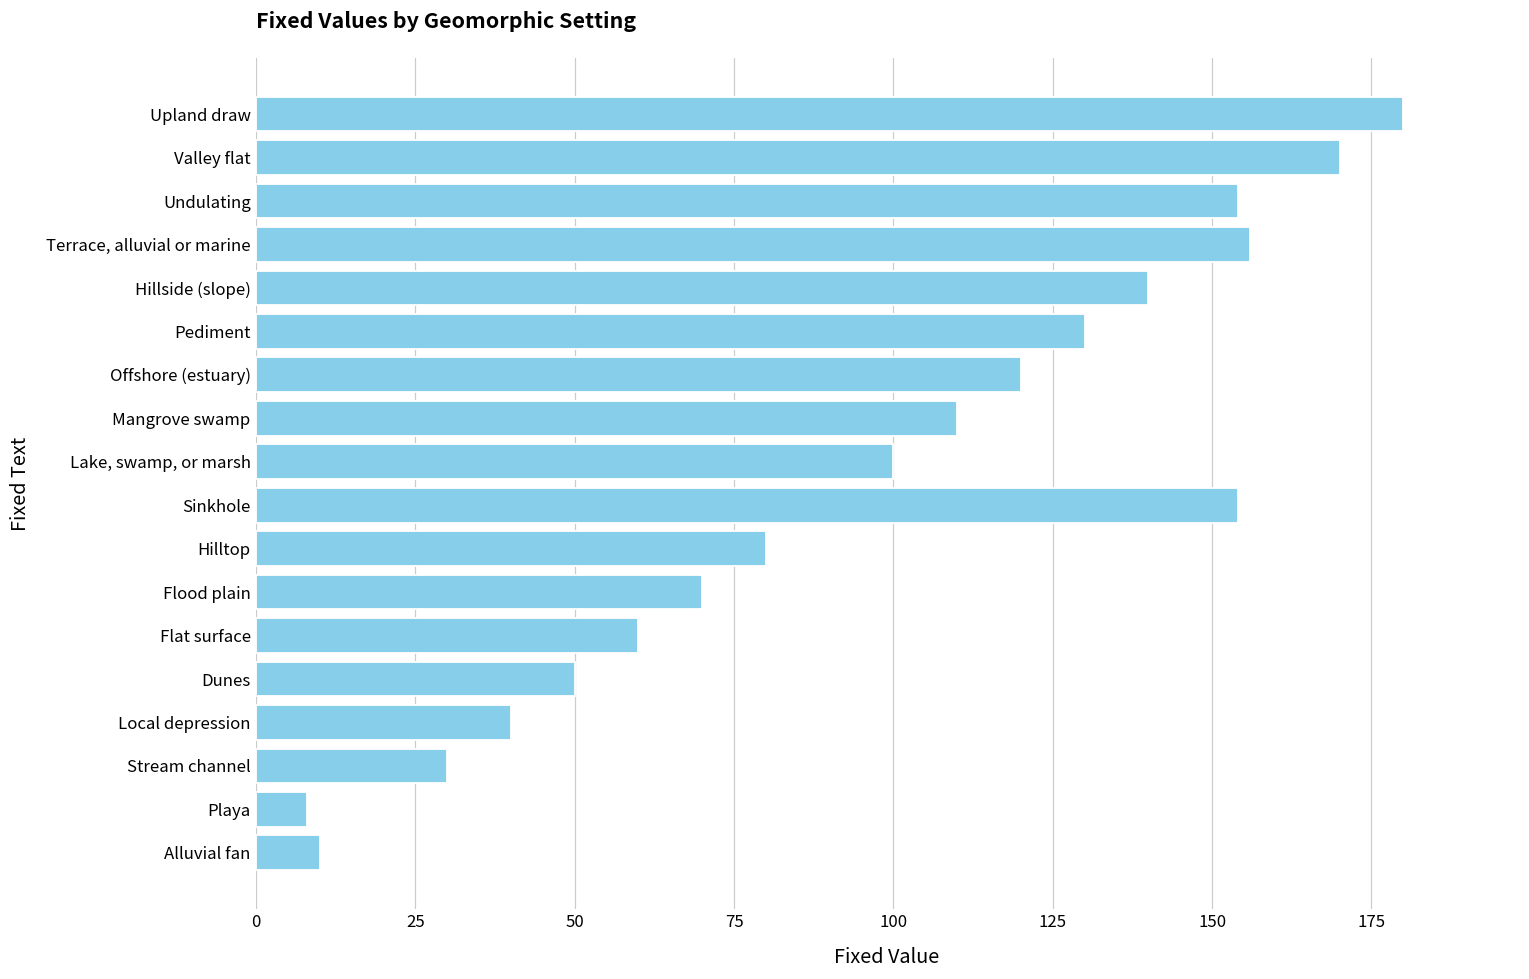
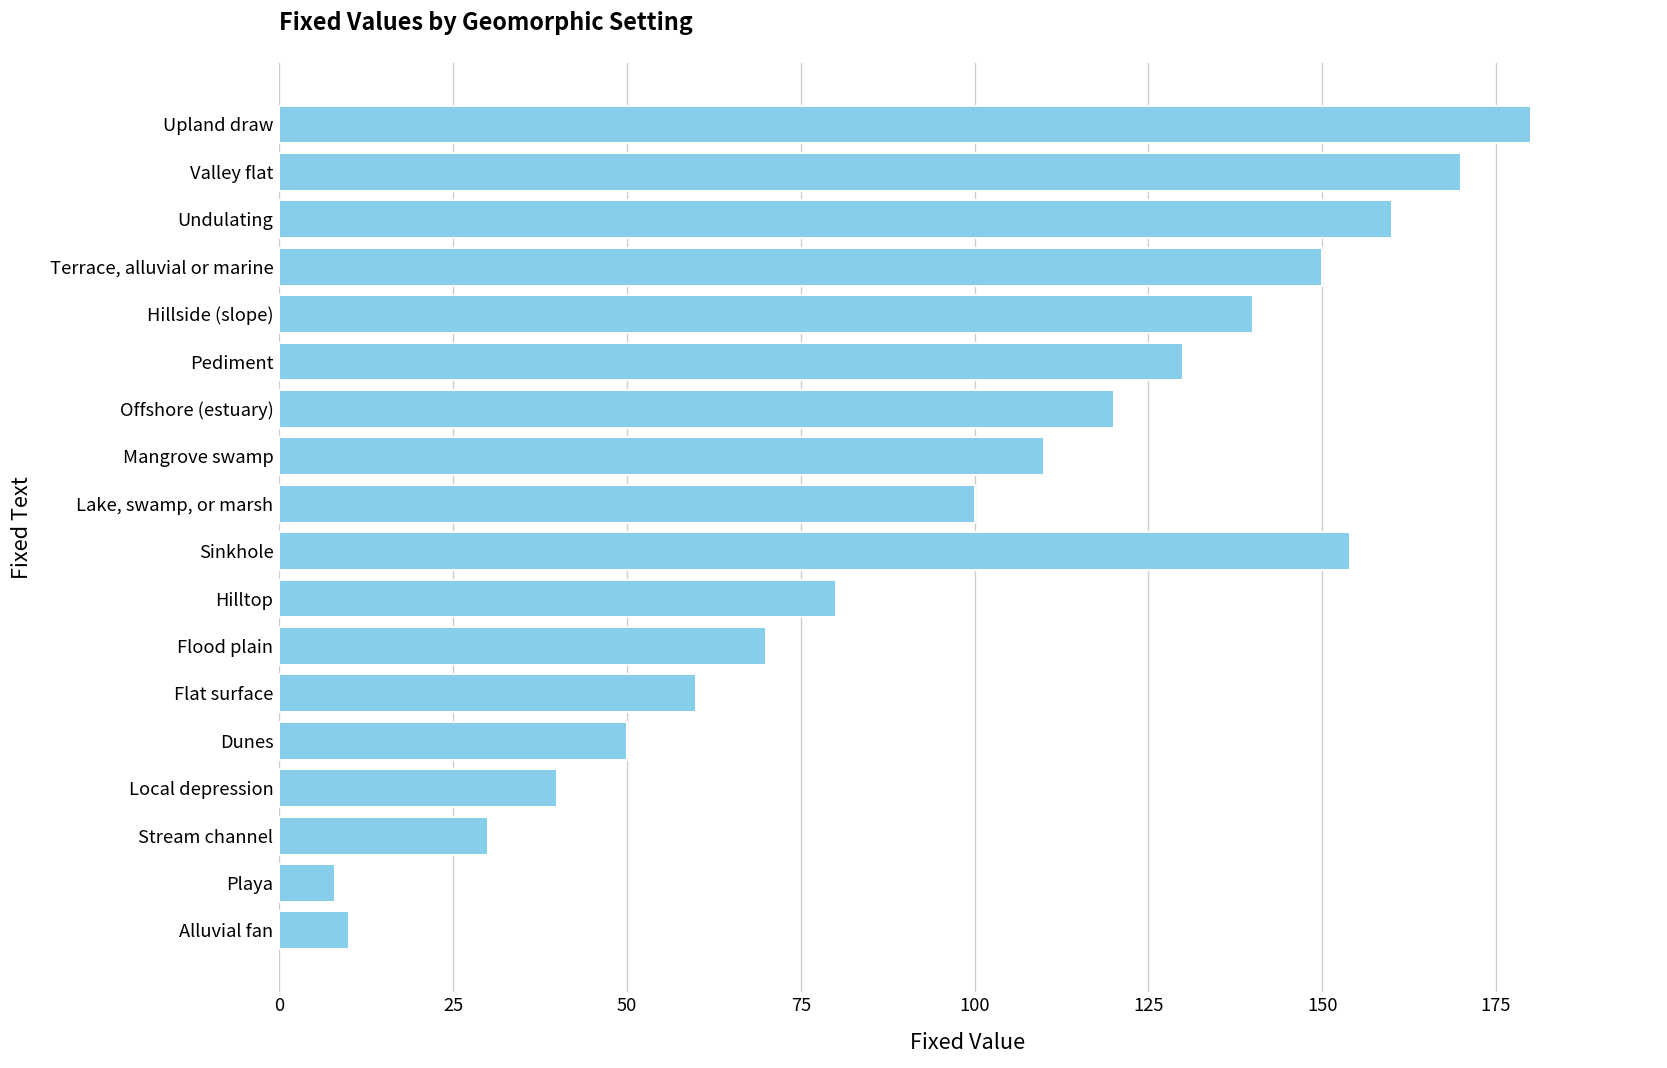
  {
    "Upland draw": 180,
    "Valley flat": 170,
-   "Undulating": 154,
-   "Terrace, alluvial or marine": 156,
+   "Undulating": 160,
+   "Terrace, alluvial or marine": 150,
    "Hillside (slope)": 140,
    "Pediment": 130,
    "Offshore (estuary)": 120,
    "Mangrove swamp": 110,
    "Lake, swamp, or marsh": 100,
    "Sinkhole": 154,
    "Hilltop": 80,
    "Flood plain": 70,
    "Flat surface": 60,
    "Dunes": 50,
    "Local depression": 40,
    "Stream channel": 30,
    "Playa": 8,
    "Alluvial fan": 10
  }
